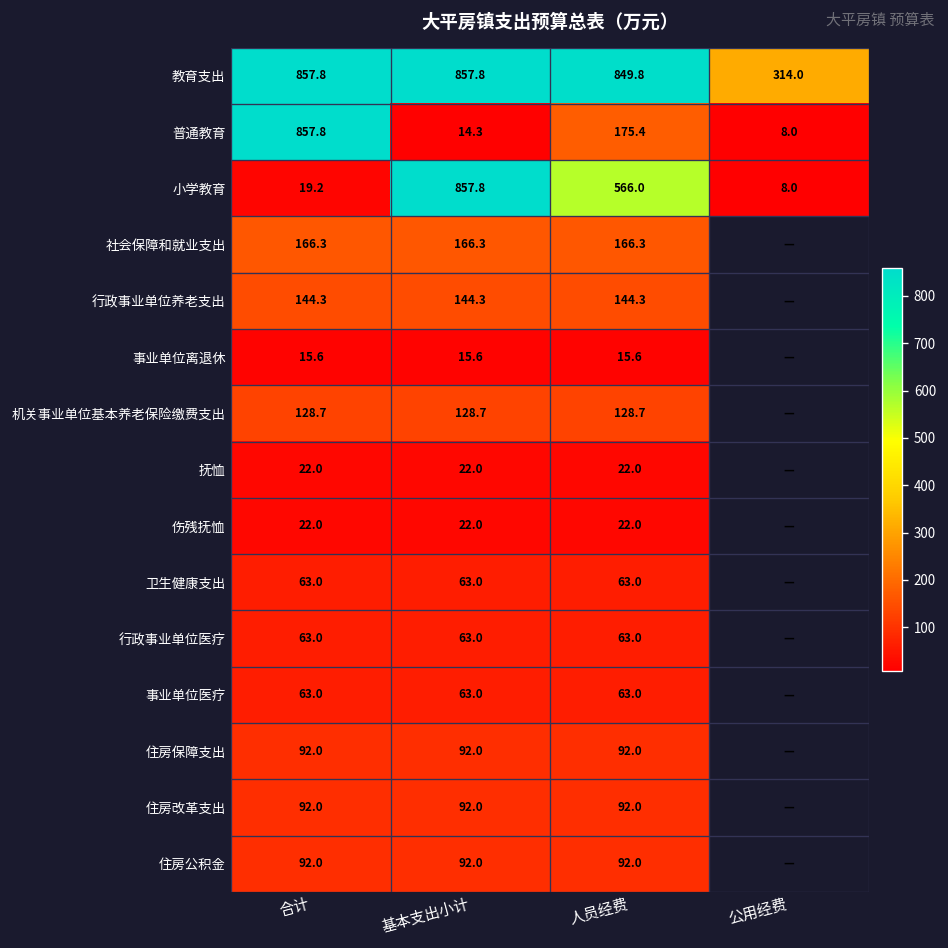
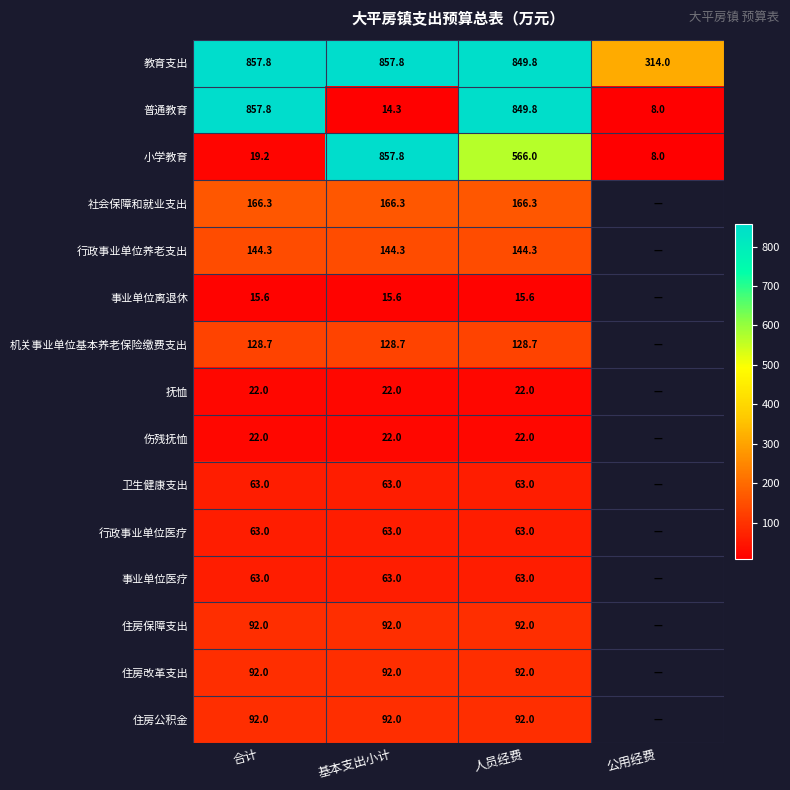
  {
    "教育支出": {
      "合计": 857.8,
      "基本支出小计": 857.8,
      "人员经费": 849.8,
      "公用经费": 314.0
    },
    "普通教育": {
      "合计": 857.8,
      "基本支出小计": 14.3,
-     "人员经费": 175.4,
+     "人员经费": 849.8,
      "公用经费": 8.0
    },
    "小学教育": {
      "合计": 19.2,
      "基本支出小计": 857.8,
      "人员经费": 566.0,
      "公用经费": 8.0
    },
    "社会保障和就业支出": {
      "合计": 166.3,
      "基本支出小计": 166.3,
      "人员经费": 166.3
    },
    "行政事业单位养老支出": {
      "合计": 144.3,
      "基本支出小计": 144.3,
      "人员经费": 144.3
    },
    "事业单位离退休": {
      "合计": 15.6,
      "基本支出小计": 15.6,
      "人员经费": 15.6
    },
    "机关事业单位基本养老保险缴费支出": {
      "合计": 128.7,
      "基本支出小计": 128.7,
      "人员经费": 128.7
    },
    "抚恤": {
      "合计": 22.0,
      "基本支出小计": 22.0,
      "人员经费": 22.0
    },
    "伤残抚恤": {
      "合计": 22.0,
      "基本支出小计": 22.0,
      "人员经费": 22.0
    },
    "卫生健康支出": {
      "合计": 63.0,
      "基本支出小计": 63.0,
      "人员经费": 63.0
    },
    "行政事业单位医疗": {
      "合计": 63.0,
      "基本支出小计": 63.0,
      "人员经费": 63.0
    },
    "事业单位医疗": {
      "合计": 63.0,
      "基本支出小计": 63.0,
      "人员经费": 63.0
    },
    "住房保障支出": {
      "合计": 92.0,
      "基本支出小计": 92.0,
      "人员经费": 92.0
    },
    "住房改革支出": {
      "合计": 92.0,
      "基本支出小计": 92.0,
      "人员经费": 92.0
    },
    "住房公积金": {
      "合计": 92.0,
      "基本支出小计": 92.0,
      "人员经费": 92.0
    }
  }
